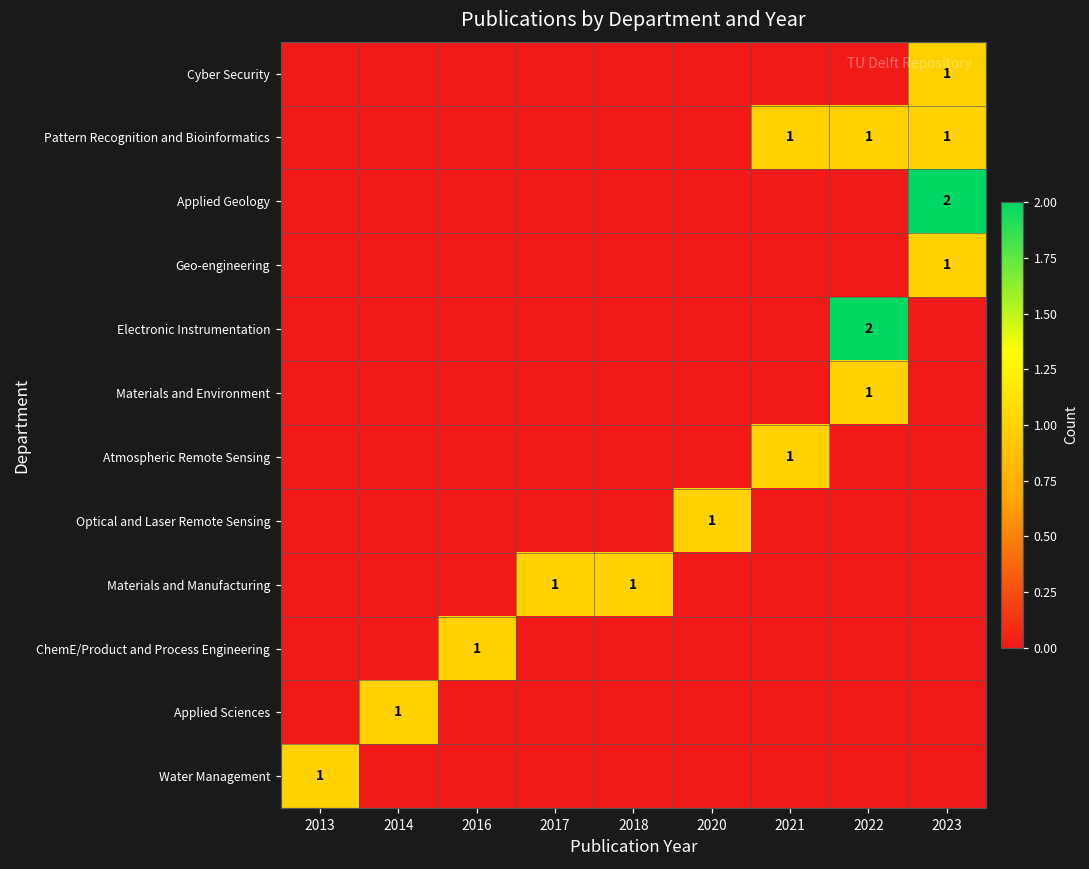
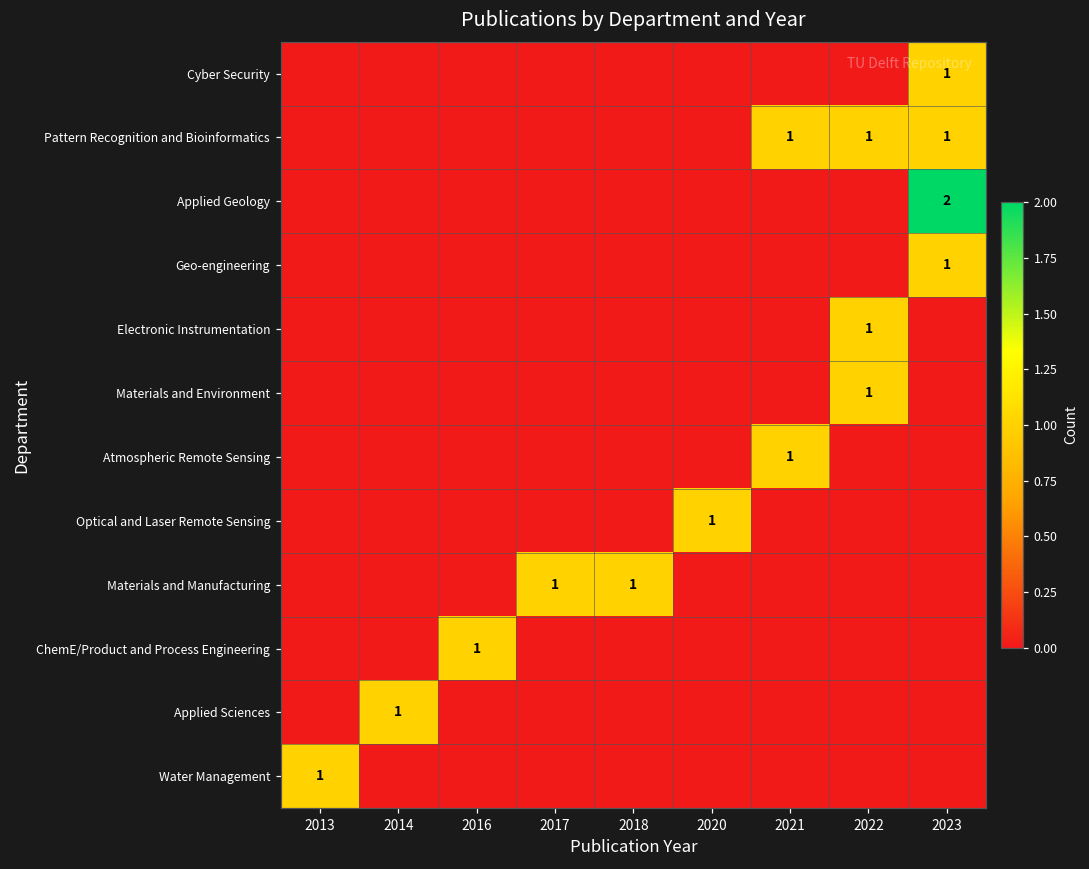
  {
    "Pattern Recognition and Bioinformatics": {
      "2021": 1,
      "2022": 1,
      "2023": 1
    },
    "Applied Geology": {
      "2023": 2
    },
    "Geo-engineering": {
      "2023": 1
    },
    "Electronic Instrumentation": {
-     "2022": 2
+     "2022": 1
    },
    "Materials and Environment": {
      "2022": 1
    },
    "Atmospheric Remote Sensing": {
      "2021": 1
    },
    "Optical and Laser Remote Sensing": {
      "2020": 1
    },
    "Materials and Manufacturing": {
      "2017": 1,
      "2018": 1
    },
    "ChemE/Product and Process Engineering": {
      "2016": 1
    },
    "Applied Sciences": {
      "2014": 1
    },
    "Water Management": {
      "2013": 1
    }
  }
